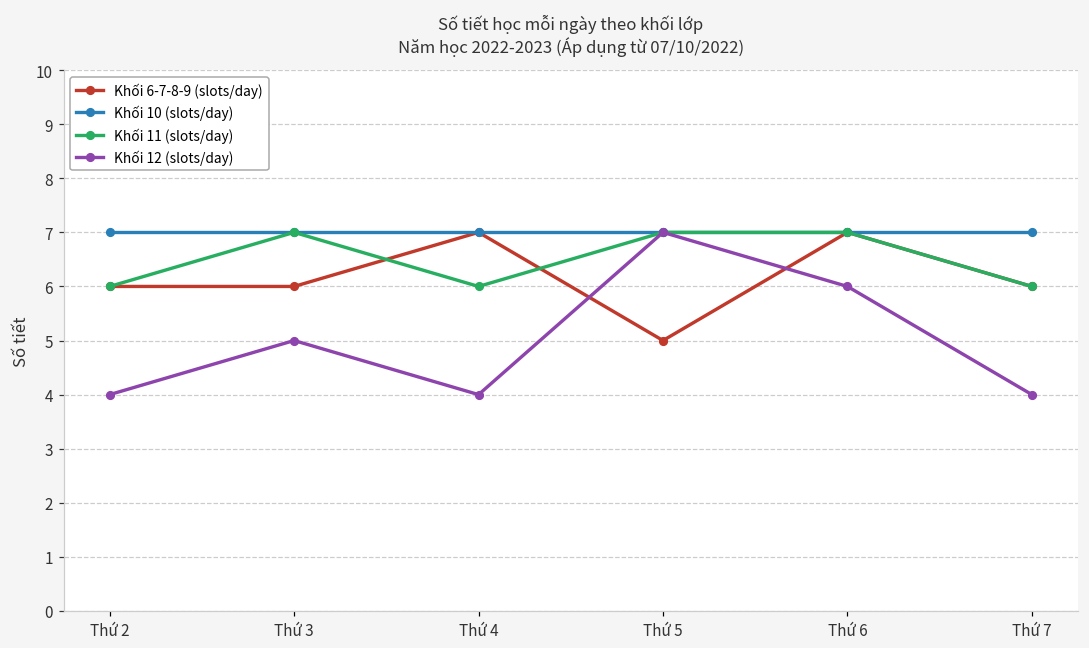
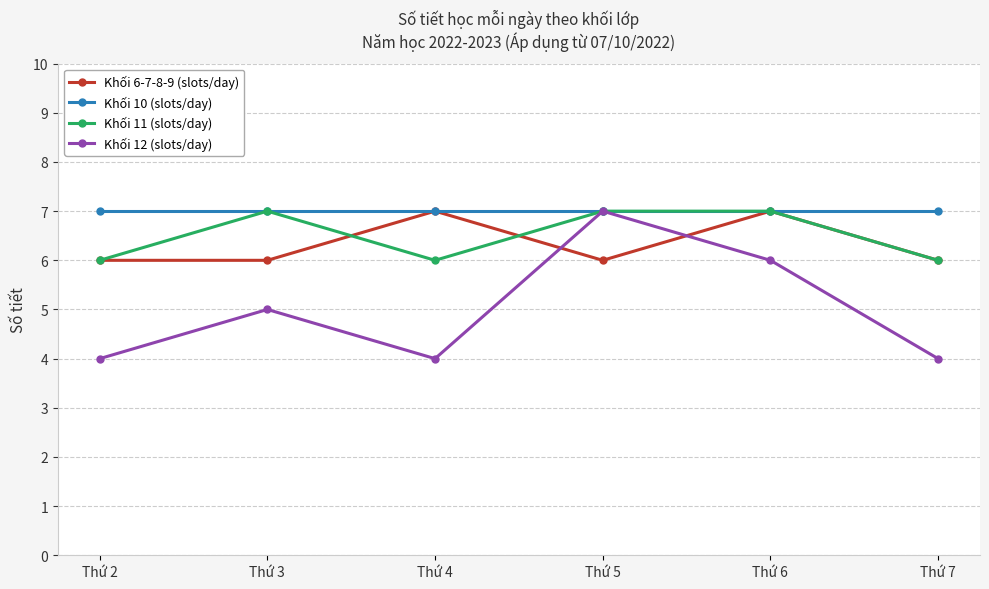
  {
    "Khối 6-7-8-9 (slots/day)": {
      "Thứ 3": 6,
-     "Thứ 5": 5
+     "Thứ 5": 6
    },
    "Khối 10 (slots/day)": {
      "Thứ 2": 7,
      "Thứ 7": 7
    },
    "Khối 11 (slots/day)": {
      "Thứ 4": 6
    },
    "Khối 12 (slots/day)": {
      "Thứ 2": 4,
      "Thứ 3": 5,
      "Thứ 4": 4,
      "Thứ 6": 6,
      "Thứ 7": 4
    }
  }
